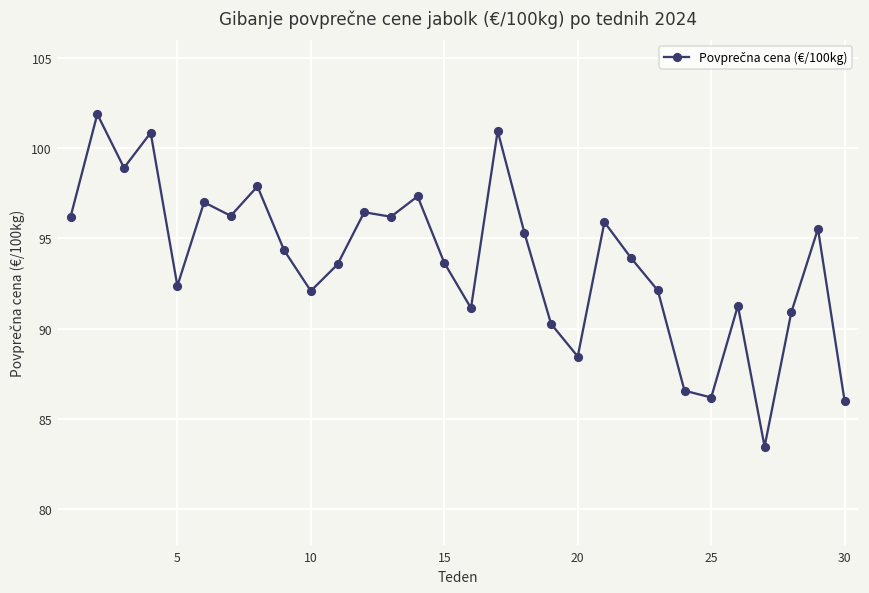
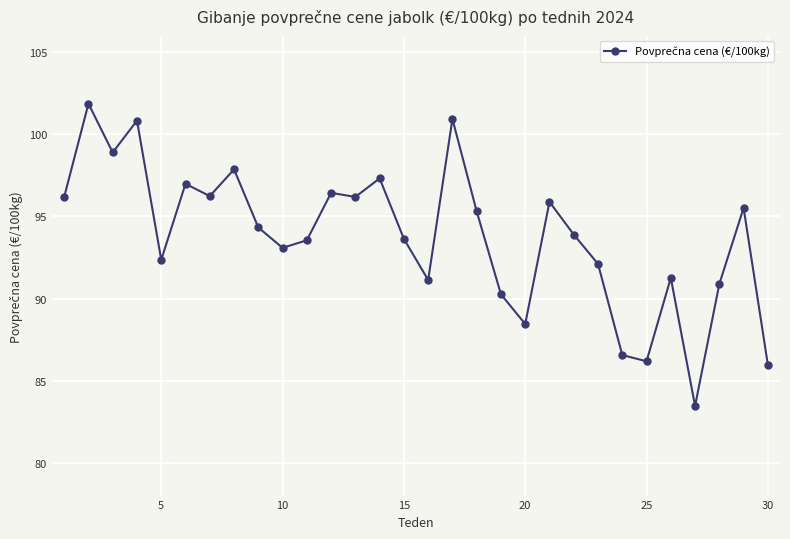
  {
    "5": 92.4,
-   "10": 92.1,
+   "10": 93.1,
    "15": 93.6,
    "20": 88.5,
    "25": 86.2,
    "30": 86.0
  }
